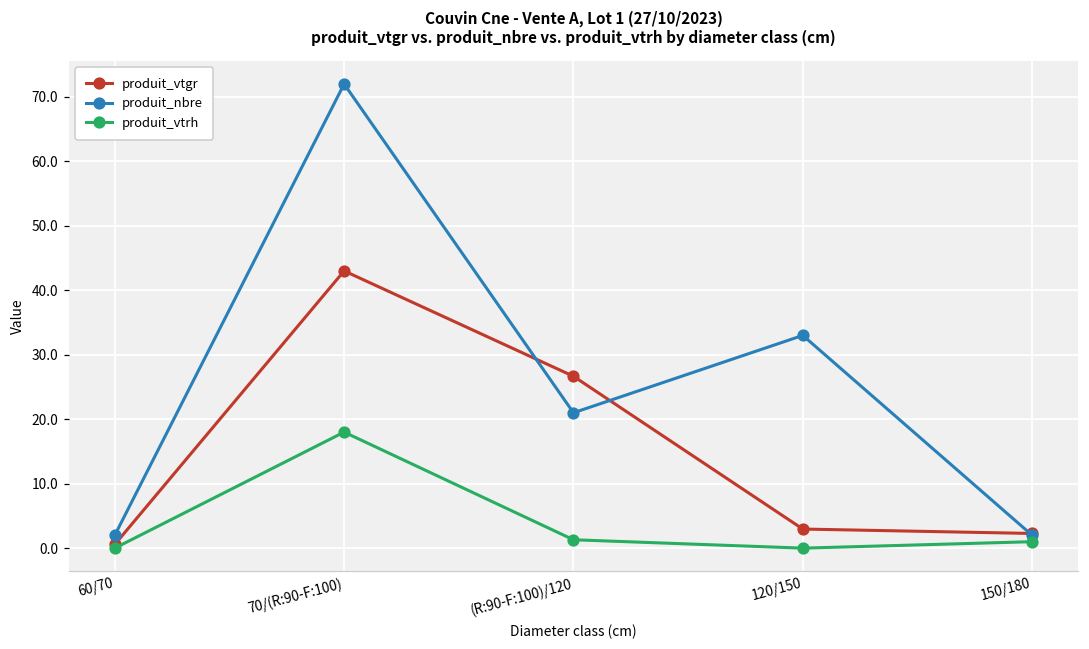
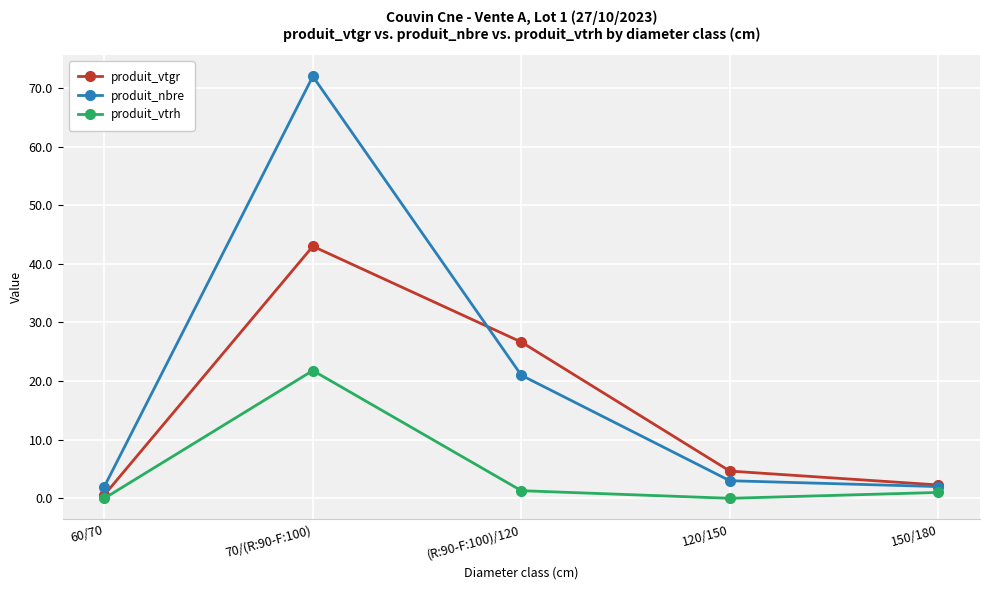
  {
    "produit_vtgr": {
      "60/70": 1,
      "70/(R:90-F:100)": 43,
      "(R:90-F:100)/120": 27,
-     "120/150": 3
+     "120/150": 5
    },
    "produit_nbre": {
      "60/70": 2,
      "70/(R:90-F:100)": 72,
      "(R:90-F:100)/120": 21,
-     "120/150": 33
+     "120/150": 3
    },
    "produit_vtrh": {
      "60/70": 0,
-     "70/(R:90-F:100)": 18,
+     "70/(R:90-F:100)": 22,
      "(R:90-F:100)/120": 1,
      "120/150": 0,
      "150/180": 1
    }
  }
